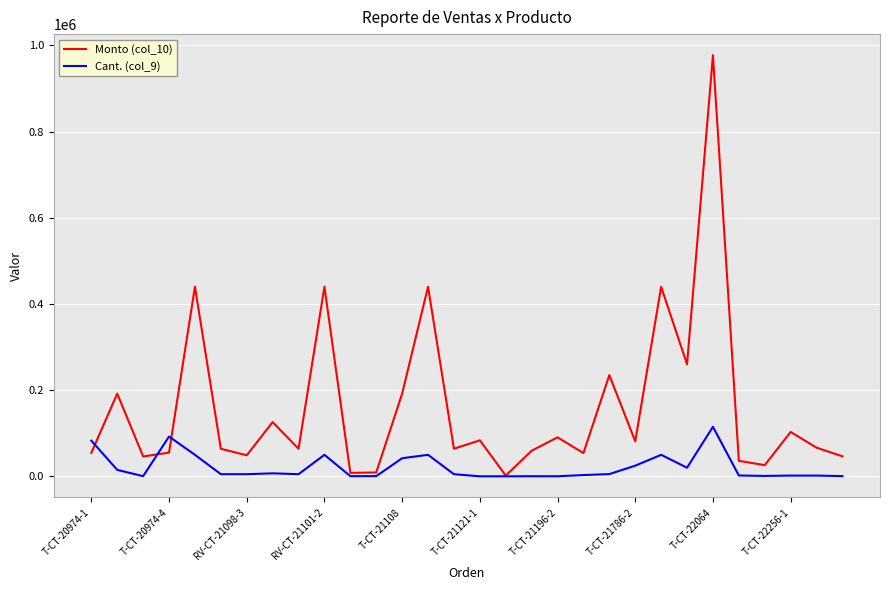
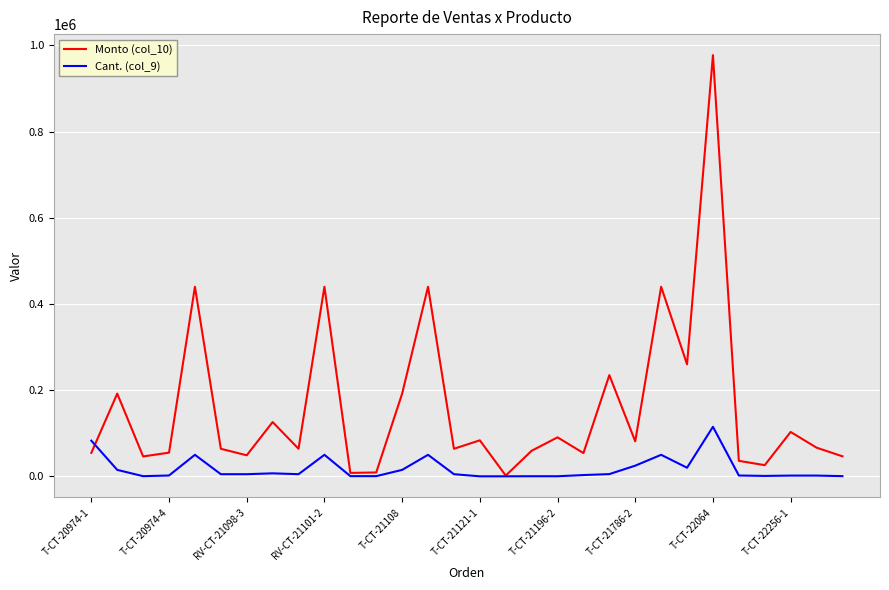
  {
    "Monto (col_10)": {
      "T-CT-20974-1": 50000,
      "T-CT-20974-4": 60000,
      "RV-CT-21098-3": 50000,
      "RV-CT-21101-2": 440000,
      "T-CT-21108": 190000,
      "T-CT-21121-1": 80000,
      "T-CT-21196-2": 90000,
      "T-CT-21786-2": 80000,
      "T-CT-22064": 980000,
      "T-CT-22256-1": 100000
    },
    "Cant. (col_9)": {
      "T-CT-20974-1": 80000,
-     "T-CT-20974-4": 90000,
+     "T-CT-20974-4": 0,
      "RV-CT-21098-3": 10000,
      "RV-CT-21101-2": 50000,
-     "T-CT-21108": 40000,
+     "T-CT-21108": 20000,
      "T-CT-21121-1": 0,
      "T-CT-21196-2": 0,
      "T-CT-21786-2": 20000,
      "T-CT-22064": 120000,
      "T-CT-22256-1": 0
    }
  }
